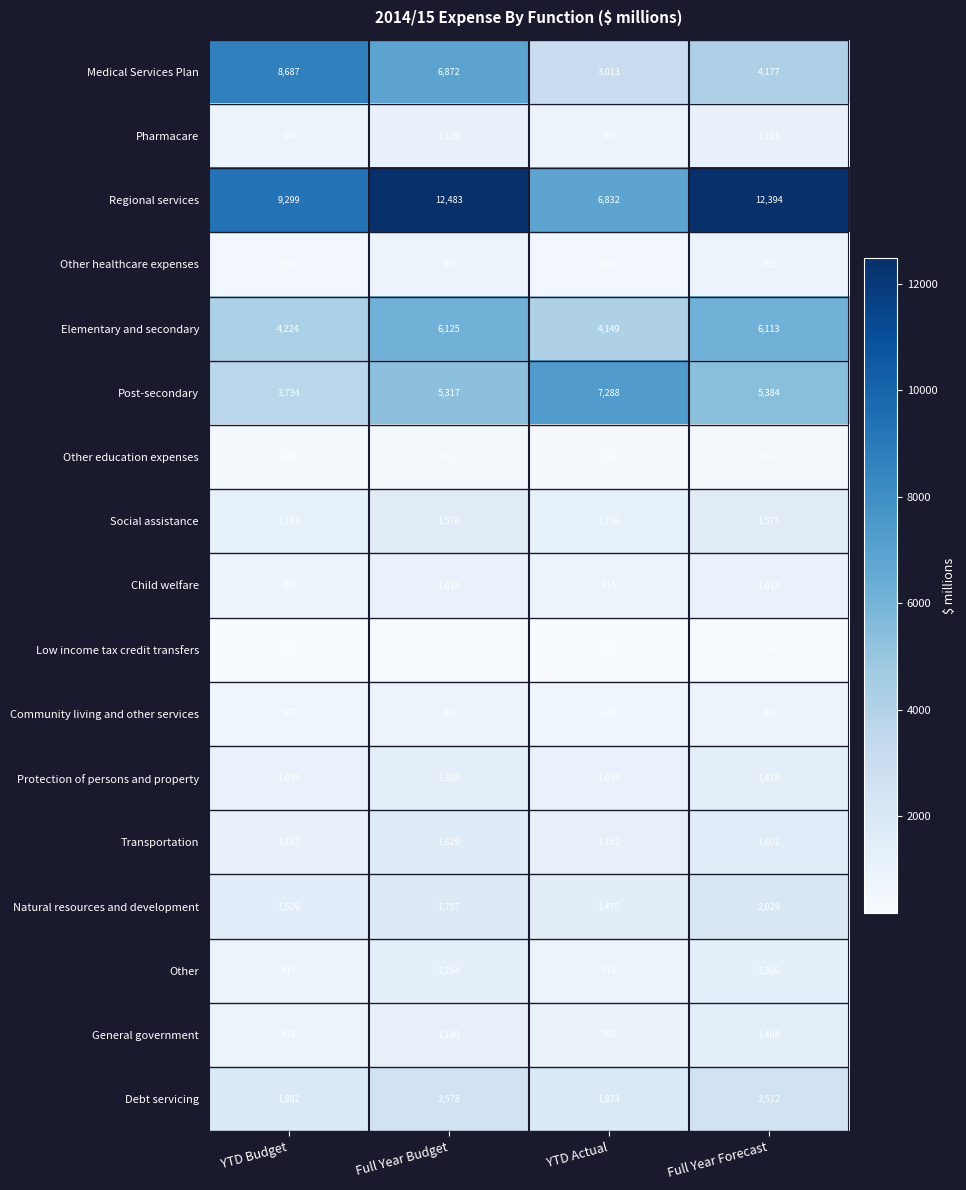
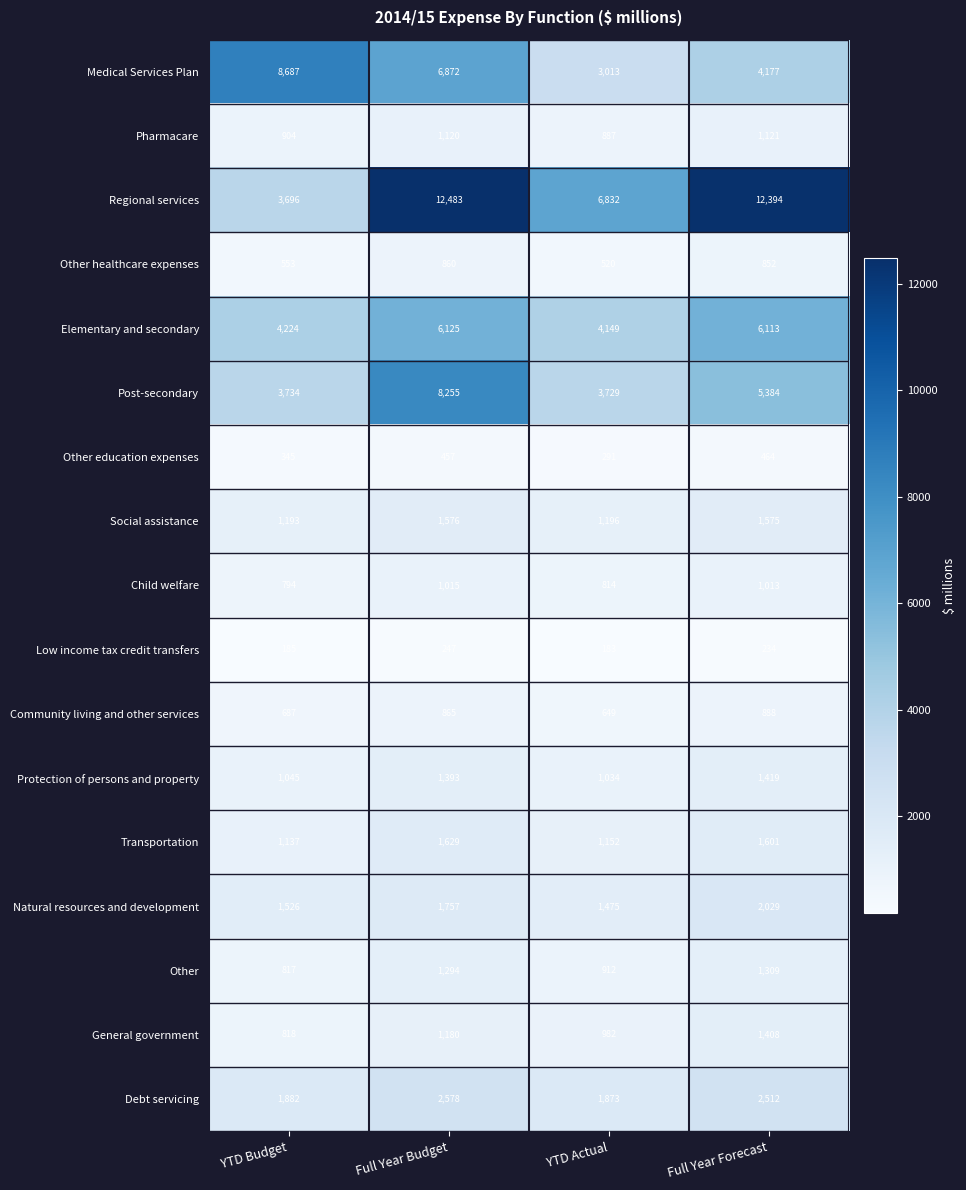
  {
    "Medical Services Plan": {
      "YTD Budget": "8,687",
      "Full Year Budget": "6,872",
      "YTD Actual": "3,013",
      "Full Year Forecast": "4,177"
    },
    "Regional services": {
-     "YTD Budget": "9,299",
+     "YTD Budget": "3,696",
      "Full Year Budget": "12,483",
      "YTD Actual": "6,832",
      "Full Year Forecast": "12,394"
    },
    "Elementary and secondary": {
      "YTD Budget": "4,224",
      "Full Year Budget": "6,125",
      "YTD Actual": "4,149",
      "Full Year Forecast": "6,113"
    },
    "Post-secondary": {
      "YTD Budget": "3,734",
-     "Full Year Budget": "5,317",
-     "YTD Actual": "7,288",
+     "Full Year Budget": "8,255",
+     "YTD Actual": "3,729",
      "Full Year Forecast": "5,384"
    }
  }
